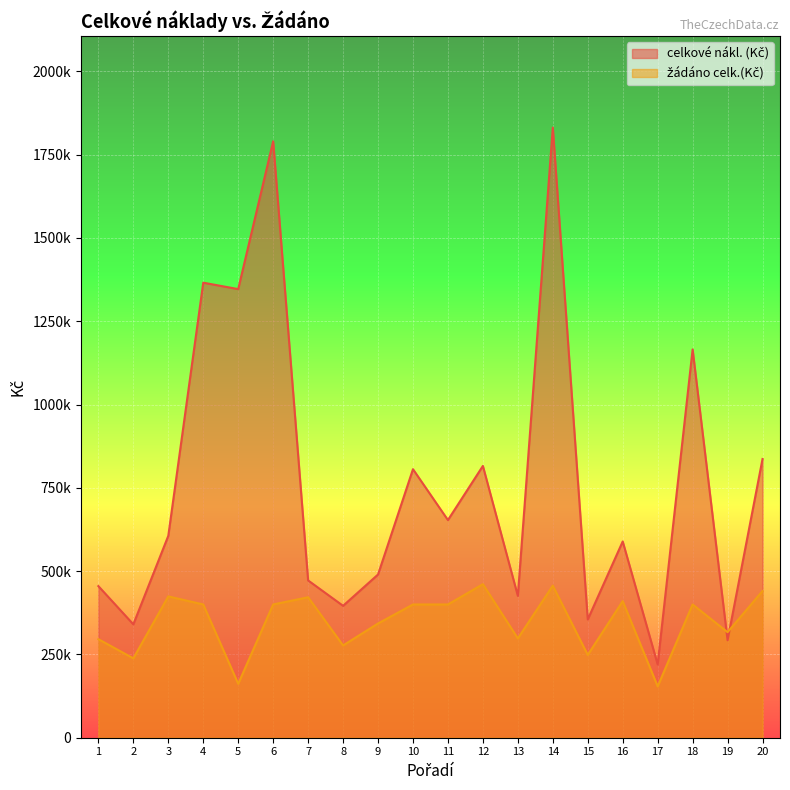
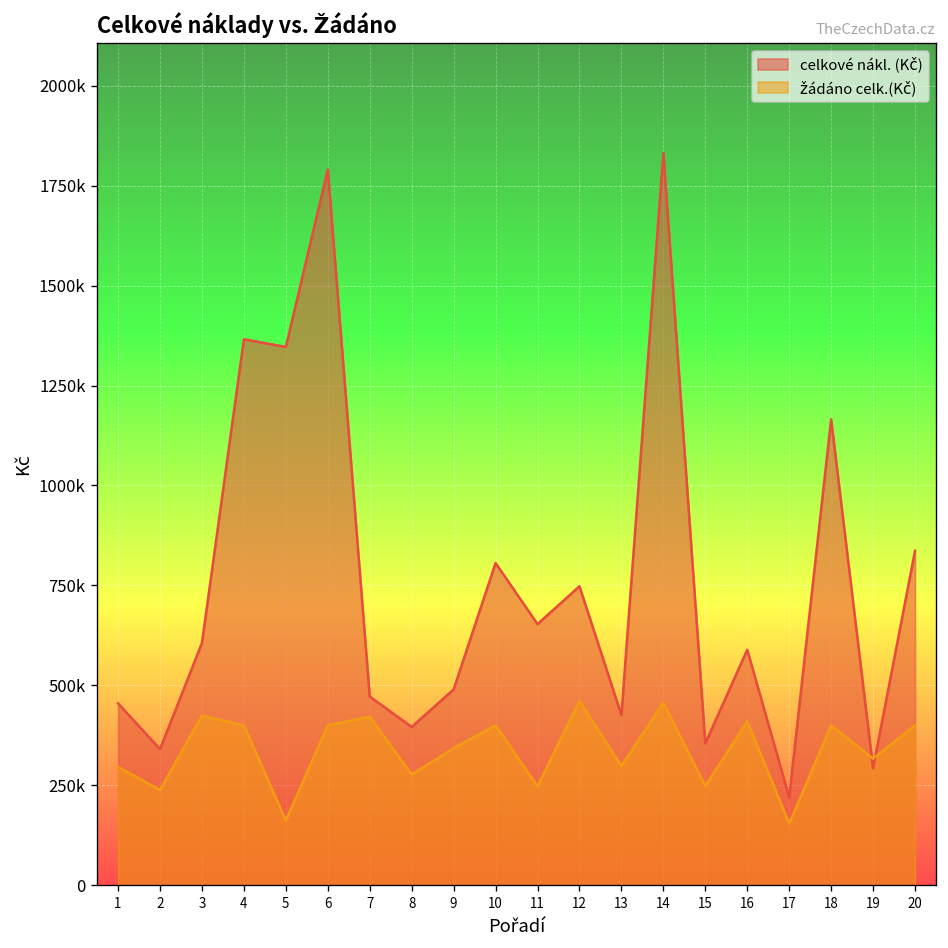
  {
    "celkové nákl. (Kč)": {
      "1": 460000,
      "2": 340000,
      "3": 610000,
      "4": 1370000,
      "5": 1350000,
      "6": 1790000,
      "7": 470000,
      "8": 400000,
      "9": 490000,
      "10": 810000,
      "11": 650000,
-     "12": 820000,
+     "12": 750000,
      "13": 430000,
      "14": 1830000,
      "15": 350000,
      "16": 590000,
      "17": 220000,
      "18": 1170000,
      "19": 290000,
      "20": 840000
    },
    "žádáno celk.(Kč)": {
      "1": 300000,
      "2": 240000,
      "3": 420000,
      "4": 400000,
      "5": 160000,
      "6": 400000,
      "7": 420000,
      "8": 280000,
      "9": 340000,
      "10": 400000,
-     "11": 400000,
+     "11": 250000,
      "12": 460000,
      "13": 300000,
      "14": 460000,
      "15": 250000,
      "16": 410000,
      "17": 150000,
      "18": 400000,
      "19": 320000,
-     "20": 440000
+     "20": 400000
    }
  }
